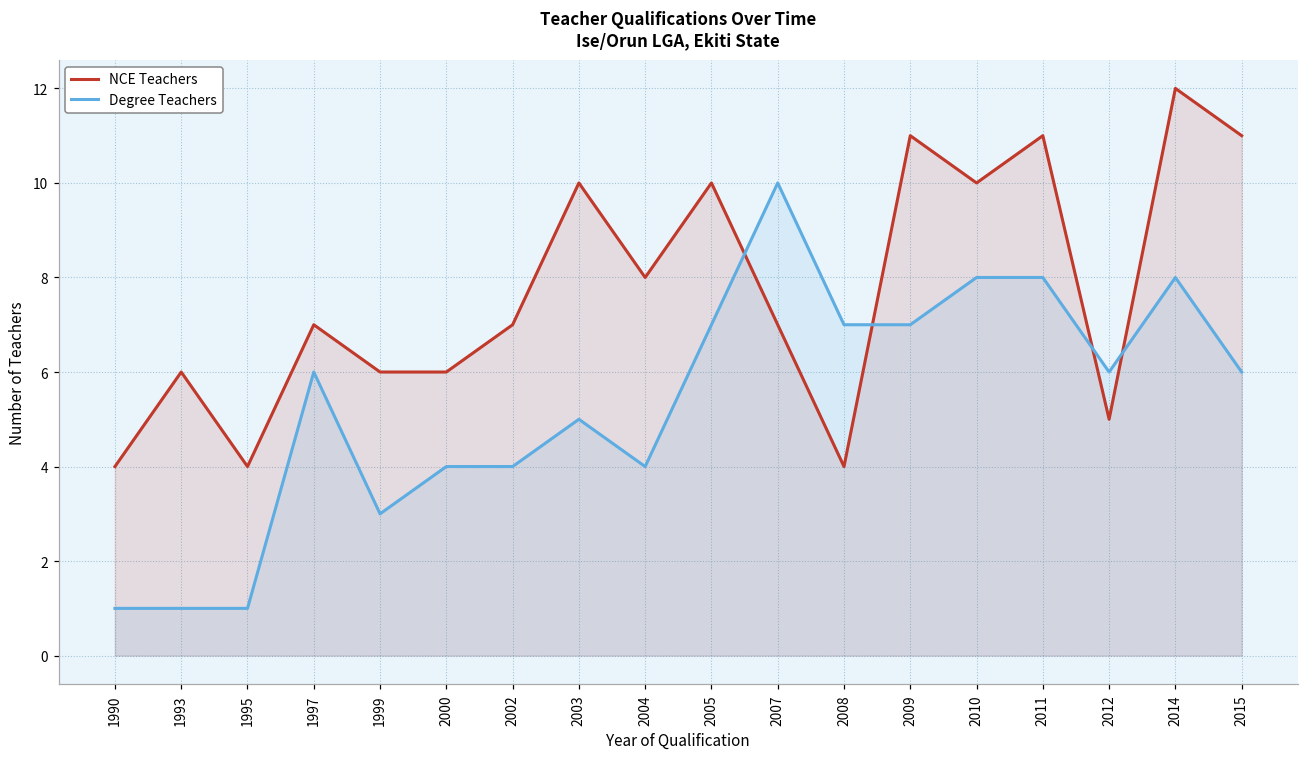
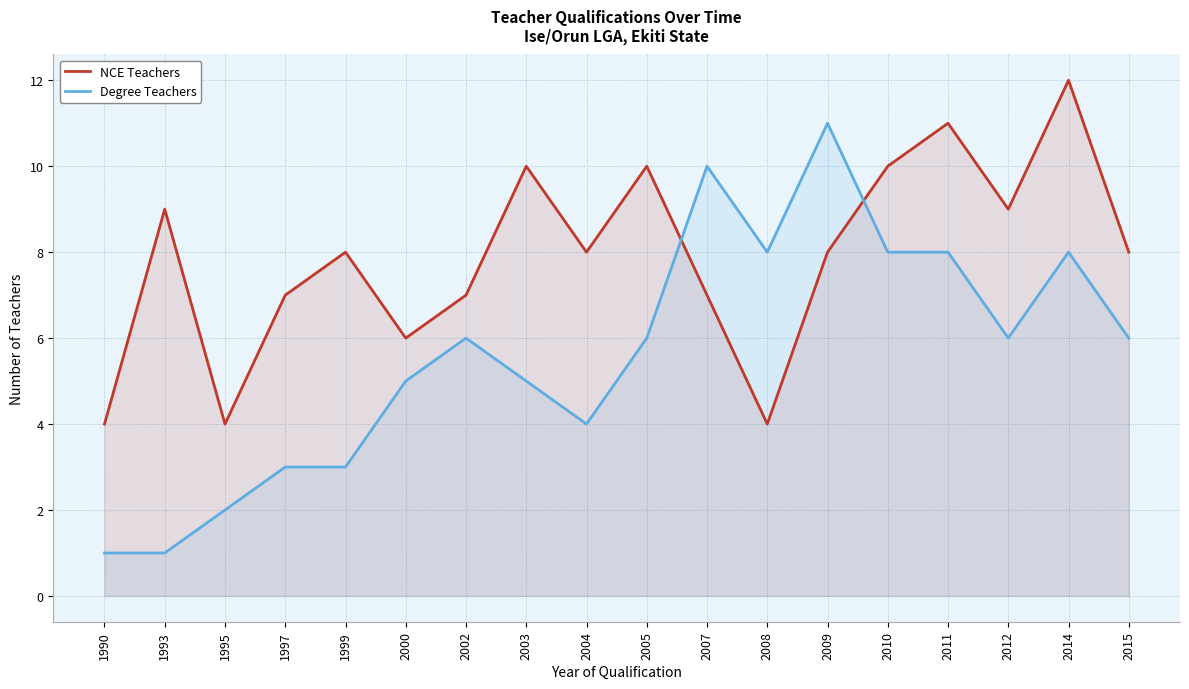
  {
    "NCE Teachers": {
      "1990": 4,
-     "1993": 6,
+     "1993": 9,
      "1995": 4,
      "1997": 7,
-     "1999": 6,
+     "1999": 8,
      "2000": 6,
      "2002": 7,
      "2003": 10,
      "2004": 8,
      "2005": 10,
      "2007": 7,
      "2008": 4,
-     "2009": 11,
+     "2009": 8,
      "2010": 10,
      "2011": 11,
-     "2012": 5,
+     "2012": 9,
      "2014": 12,
-     "2015": 11
+     "2015": 8
    },
    "Degree Teachers": {
      "1990": 1,
      "1993": 1,
-     "1995": 1,
-     "1997": 6,
+     "1995": 2,
+     "1997": 3,
      "1999": 3,
-     "2000": 4,
-     "2002": 4,
+     "2000": 5,
+     "2002": 6,
      "2003": 5,
      "2004": 4,
-     "2005": 7,
+     "2005": 6,
      "2007": 10,
-     "2008": 7,
-     "2009": 7,
+     "2008": 8,
+     "2009": 11,
      "2010": 8,
      "2011": 8,
      "2012": 6,
      "2014": 8,
      "2015": 6
    }
  }
